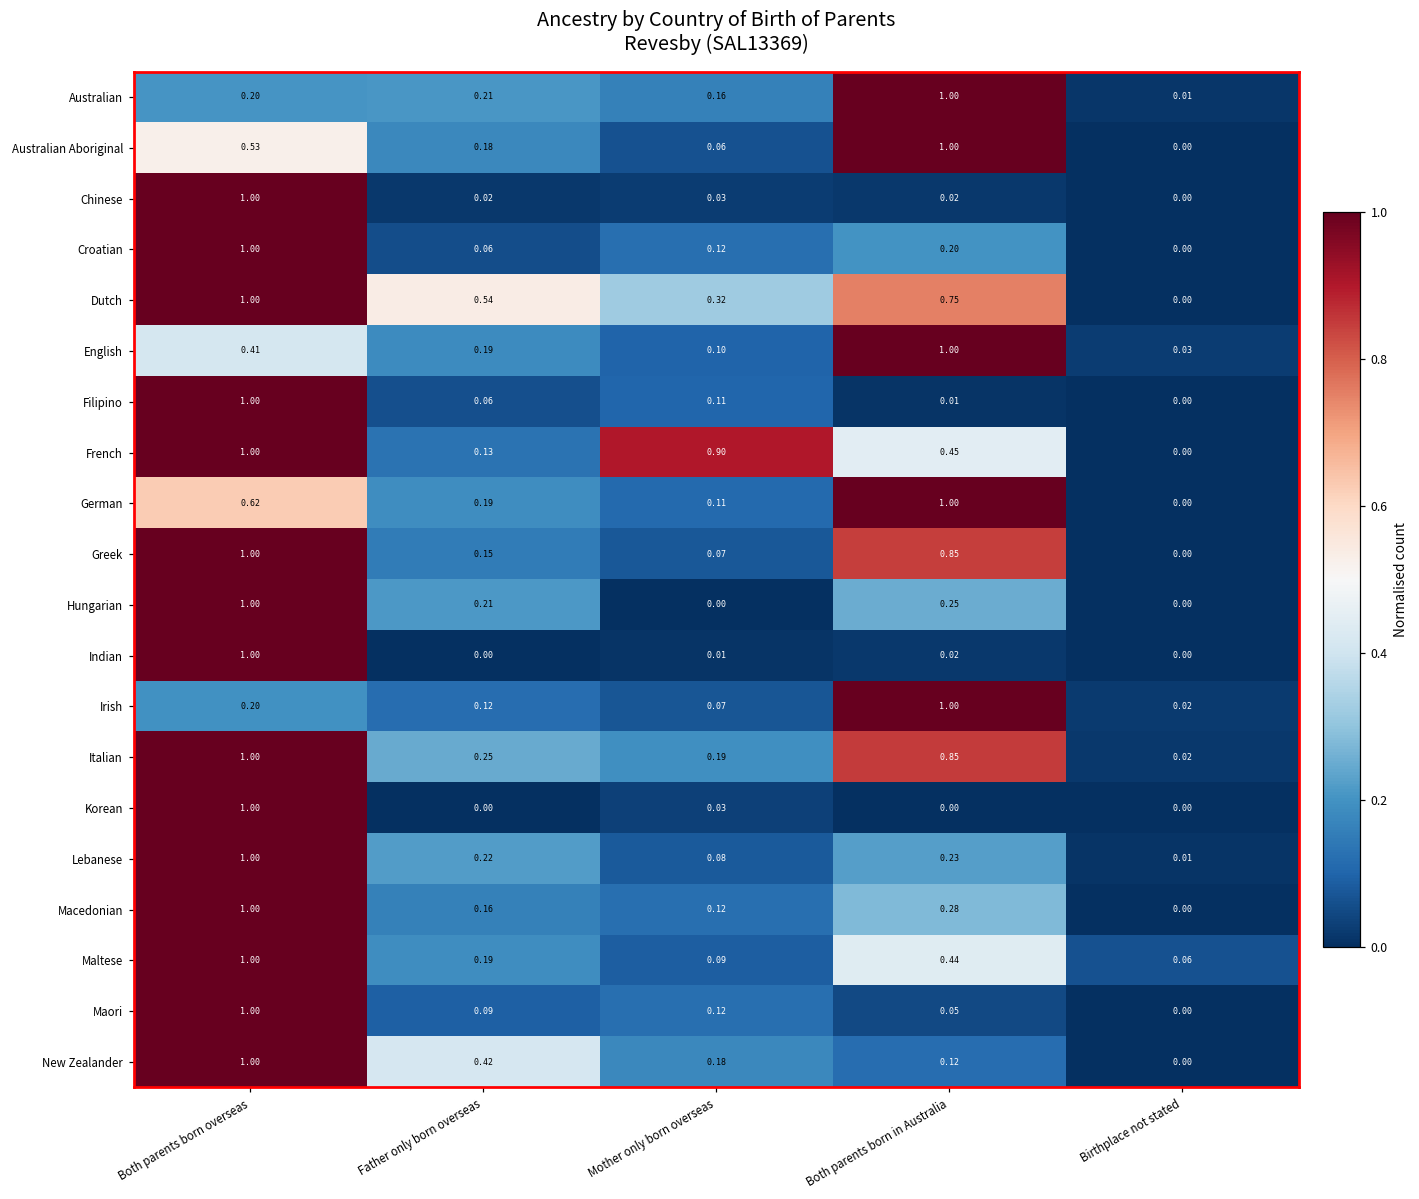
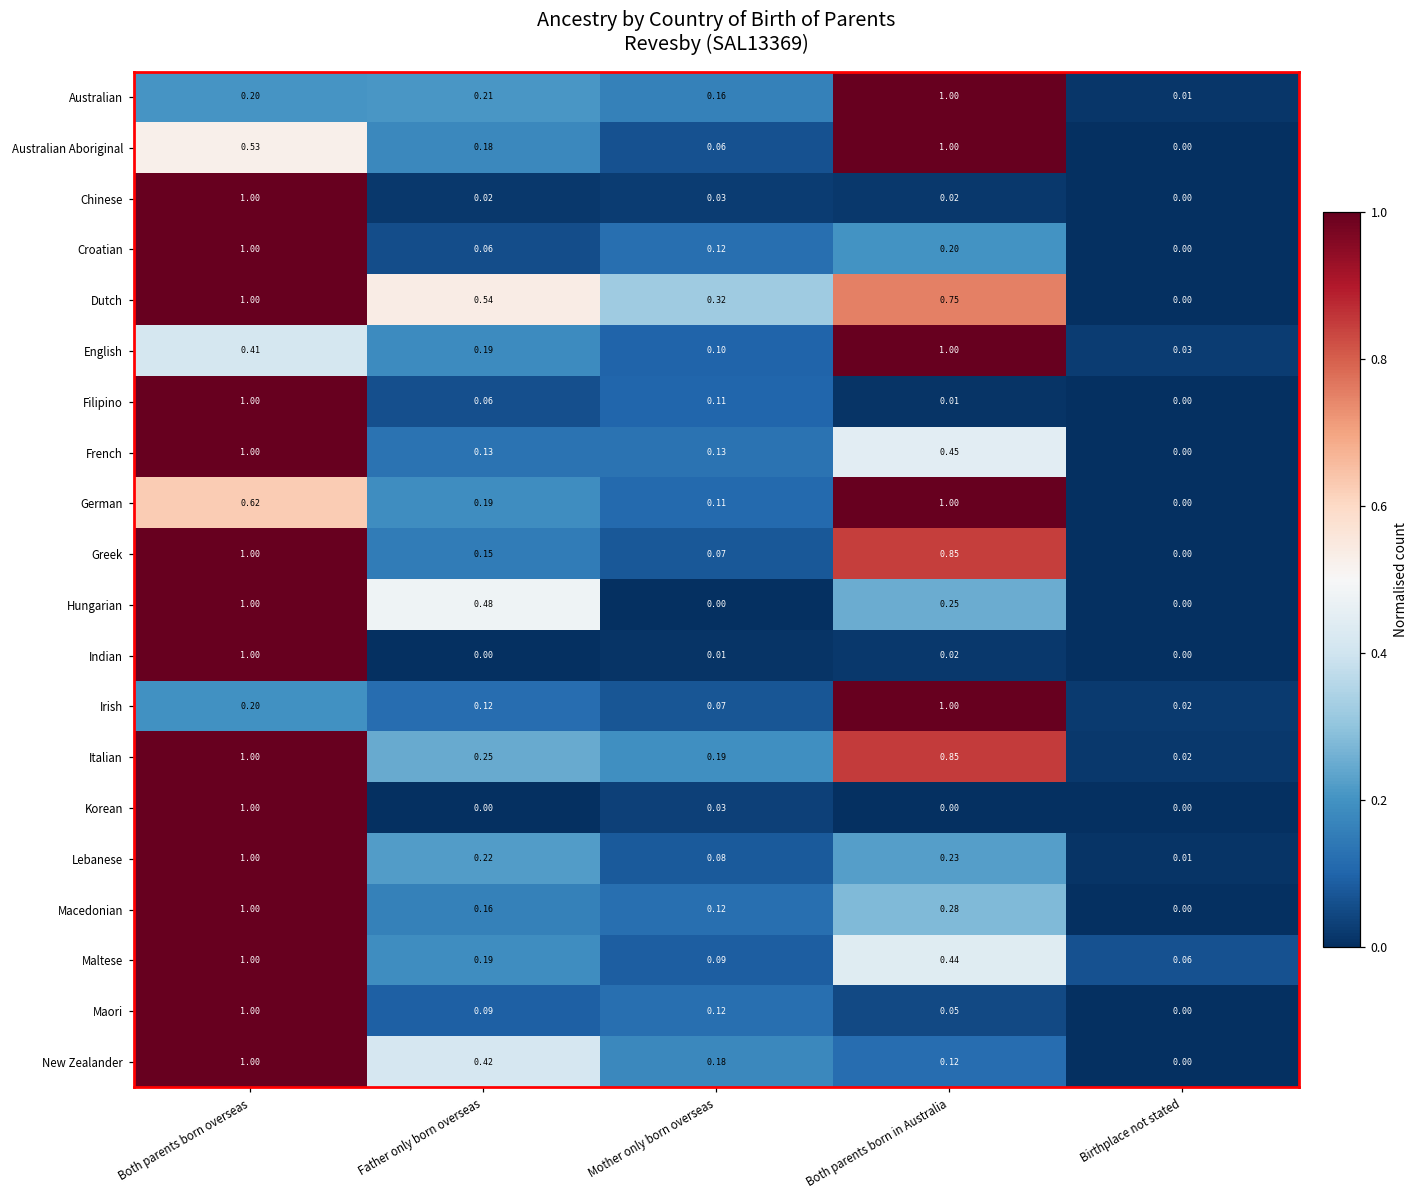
  {
    "Australian": {
      "Both parents born overseas": 0.20,
      "Father only born overseas": 0.21,
      "Mother only born overseas": 0.16,
      "Both parents born in Australia": 1.00,
      "Birthplace not stated": 0.01
    },
    "Australian Aboriginal": {
      "Both parents born overseas": 0.53,
      "Father only born overseas": 0.18,
      "Mother only born overseas": 0.06,
      "Both parents born in Australia": 1.00,
      "Birthplace not stated": 0.00
    },
    "Chinese": {
      "Both parents born overseas": 1.00,
      "Father only born overseas": 0.02,
      "Mother only born overseas": 0.03,
      "Both parents born in Australia": 0.02,
      "Birthplace not stated": 0.00
    },
    "Croatian": {
      "Both parents born overseas": 1.00,
      "Father only born overseas": 0.06,
      "Mother only born overseas": 0.12,
      "Both parents born in Australia": 0.20,
      "Birthplace not stated": 0.00
    },
    "Dutch": {
      "Both parents born overseas": 1.00,
      "Father only born overseas": 0.54,
      "Mother only born overseas": 0.32,
      "Both parents born in Australia": 0.75,
      "Birthplace not stated": 0.00
    },
    "English": {
      "Both parents born overseas": 0.41,
      "Father only born overseas": 0.19,
      "Mother only born overseas": 0.10,
      "Both parents born in Australia": 1.00,
      "Birthplace not stated": 0.03
    },
    "Filipino": {
      "Both parents born overseas": 1.00,
      "Father only born overseas": 0.06,
      "Mother only born overseas": 0.11,
      "Both parents born in Australia": 0.01,
      "Birthplace not stated": 0.00
    },
    "French": {
      "Both parents born overseas": 1.00,
      "Father only born overseas": 0.13,
-     "Mother only born overseas": 0.90,
+     "Mother only born overseas": 0.13,
      "Both parents born in Australia": 0.45,
      "Birthplace not stated": 0.00
    },
    "German": {
      "Both parents born overseas": 0.62,
      "Father only born overseas": 0.19,
      "Mother only born overseas": 0.11,
      "Both parents born in Australia": 1.00,
      "Birthplace not stated": 0.00
    },
    "Greek": {
      "Both parents born overseas": 1.00,
      "Father only born overseas": 0.15,
      "Mother only born overseas": 0.07,
      "Both parents born in Australia": 0.85,
      "Birthplace not stated": 0.00
    },
    "Hungarian": {
      "Both parents born overseas": 1.00,
-     "Father only born overseas": 0.21,
+     "Father only born overseas": 0.48,
      "Mother only born overseas": 0.00,
      "Both parents born in Australia": 0.25,
      "Birthplace not stated": 0.00
    },
    "Indian": {
      "Both parents born overseas": 1.00,
      "Father only born overseas": 0.00,
      "Mother only born overseas": 0.01,
      "Both parents born in Australia": 0.02,
      "Birthplace not stated": 0.00
    },
    "Irish": {
      "Both parents born overseas": 0.20,
      "Father only born overseas": 0.12,
      "Mother only born overseas": 0.07,
      "Both parents born in Australia": 1.00,
      "Birthplace not stated": 0.02
    },
    "Italian": {
      "Both parents born overseas": 1.00,
      "Father only born overseas": 0.25,
      "Mother only born overseas": 0.19,
      "Both parents born in Australia": 0.85,
      "Birthplace not stated": 0.02
    },
    "Korean": {
      "Both parents born overseas": 1.00,
      "Father only born overseas": 0.00,
      "Mother only born overseas": 0.03,
      "Both parents born in Australia": 0.00,
      "Birthplace not stated": 0.00
    },
    "Lebanese": {
      "Both parents born overseas": 1.00,
      "Father only born overseas": 0.22,
      "Mother only born overseas": 0.08,
      "Both parents born in Australia": 0.23,
      "Birthplace not stated": 0.01
    },
    "Macedonian": {
      "Both parents born overseas": 1.00,
      "Father only born overseas": 0.16,
      "Mother only born overseas": 0.12,
      "Both parents born in Australia": 0.28,
      "Birthplace not stated": 0.00
    },
    "Maltese": {
      "Both parents born overseas": 1.00,
      "Father only born overseas": 0.19,
      "Mother only born overseas": 0.09,
      "Both parents born in Australia": 0.44,
      "Birthplace not stated": 0.06
    },
    "Maori": {
      "Both parents born overseas": 1.00,
      "Father only born overseas": 0.09,
      "Mother only born overseas": 0.12,
      "Both parents born in Australia": 0.05,
      "Birthplace not stated": 0.00
    },
    "New Zealander": {
      "Both parents born overseas": 1.00,
      "Father only born overseas": 0.42,
      "Mother only born overseas": 0.18,
      "Both parents born in Australia": 0.12,
      "Birthplace not stated": 0.00
    }
  }
